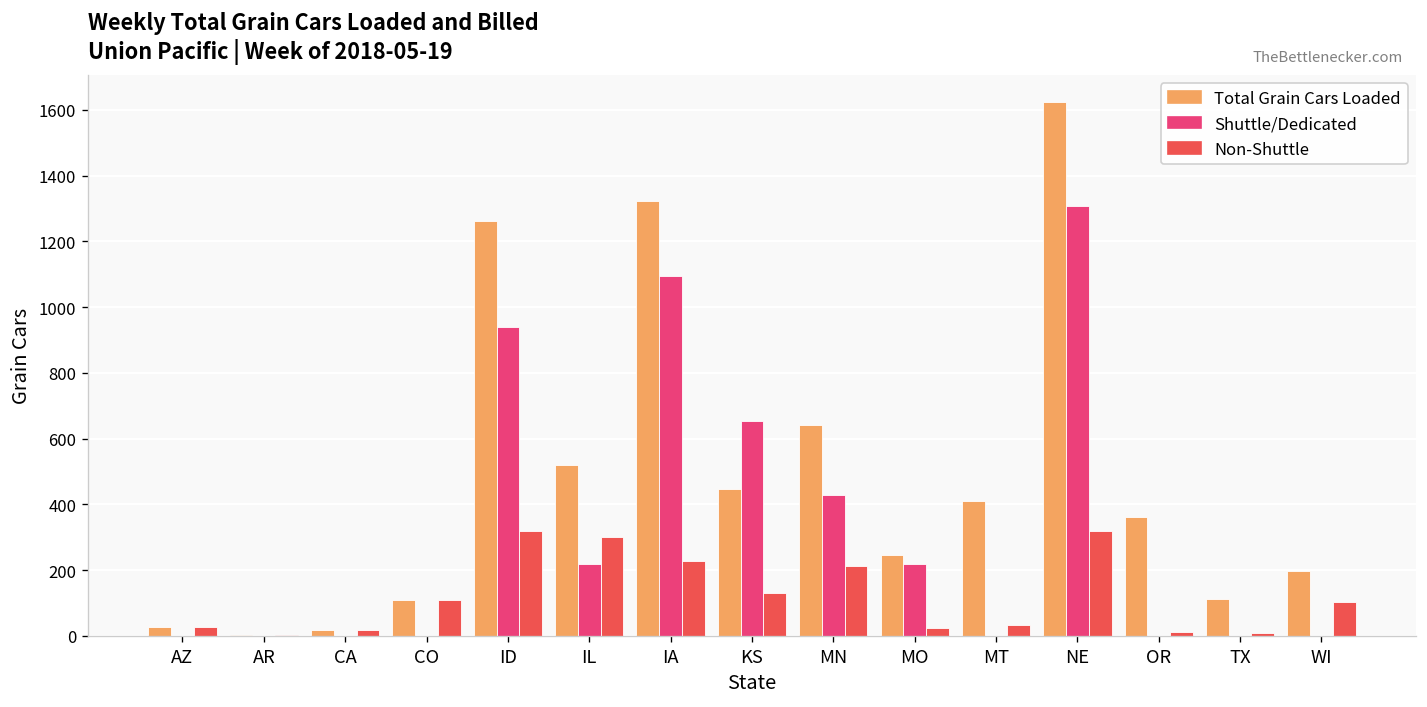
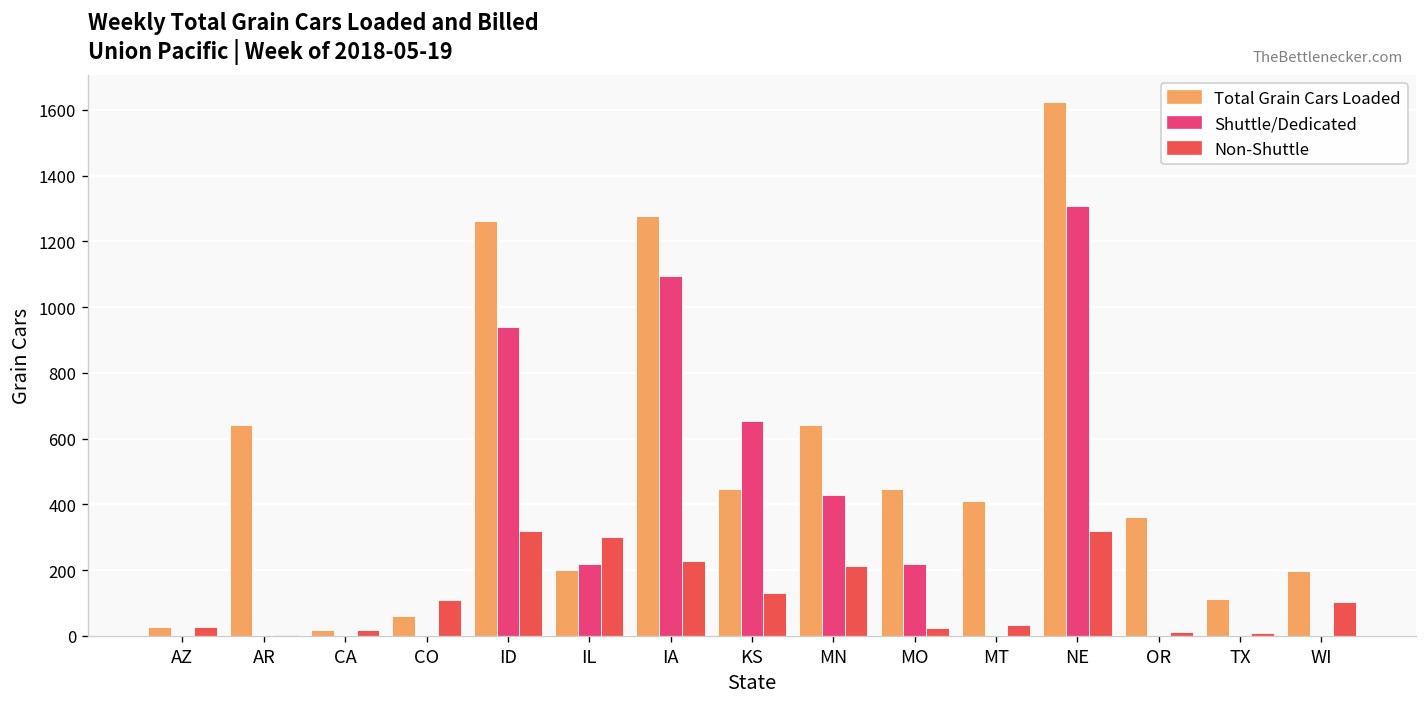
  {
    "Total Grain Cars Loaded": {
      "AZ": 30,
-     "AR": 0,
+     "AR": 640,
      "CA": 20,
-     "CO": 110,
+     "CO": 60,
      "ID": 1260,
-     "IL": 520,
-     "IA": 1320,
+     "IL": 200,
+     "IA": 1280,
      "KS": 450,
      "MN": 640,
-     "MO": 250,
+     "MO": 450,
      "MT": 410,
      "NE": 1630,
      "OR": 360,
      "TX": 110,
      "WI": 200
    }
  }
